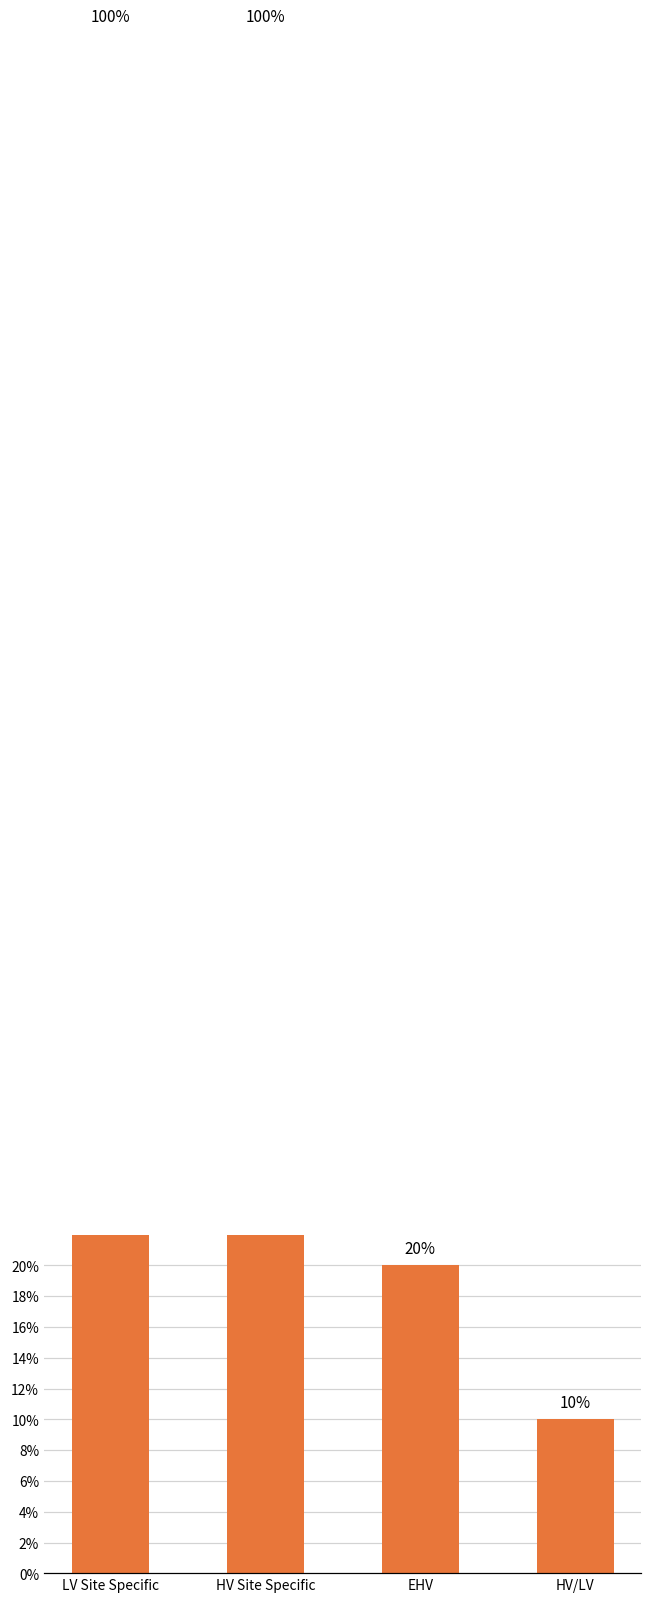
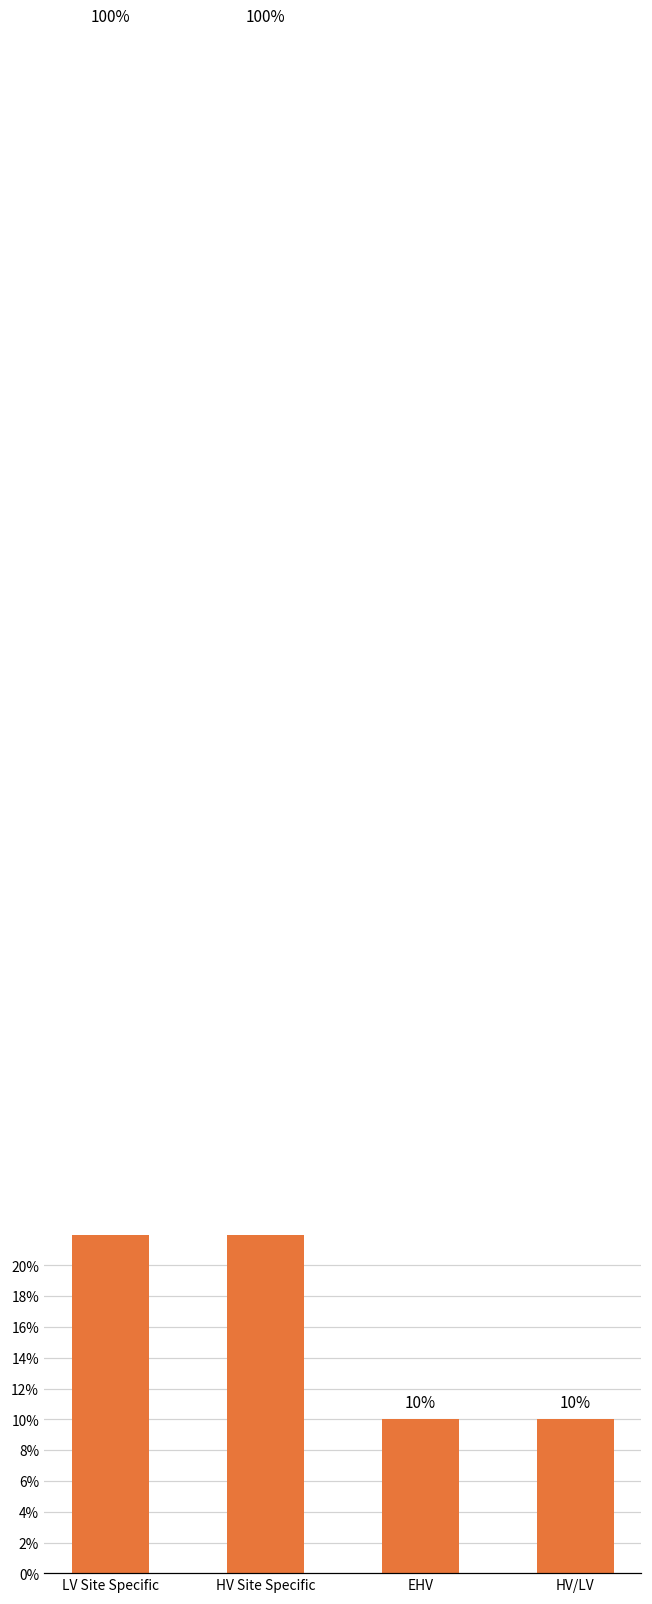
  {
-   "EHV": "20%",
+   "EHV": "10%",
    "HV/LV": "10%"
  }
